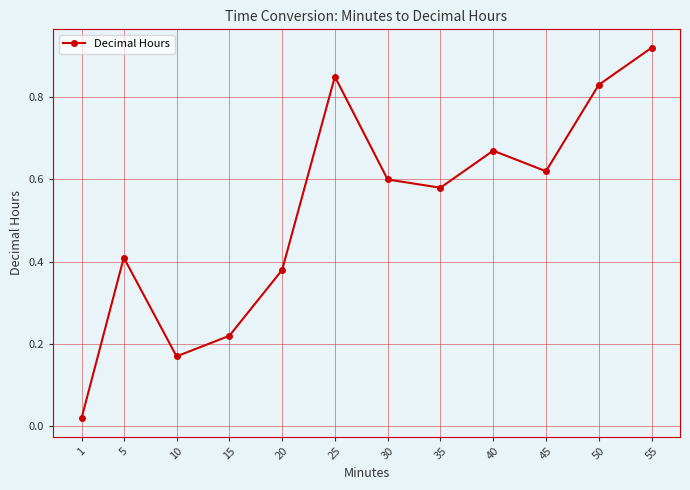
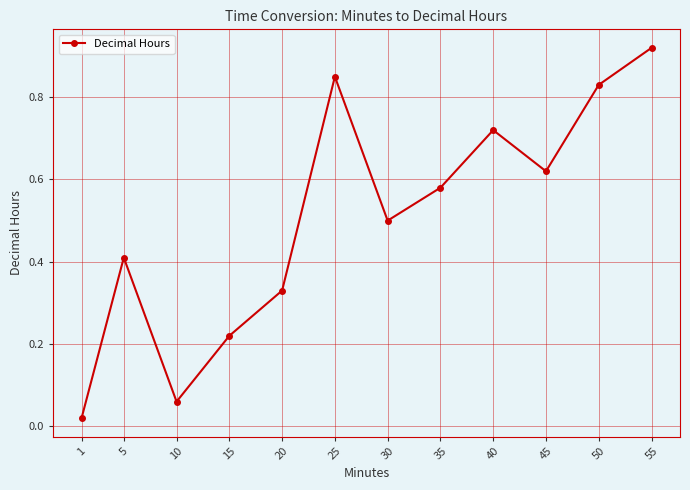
  {
    "1": 0.02,
    "5": 0.41,
-   "10": 0.17,
+   "10": 0.06,
    "15": 0.22,
-   "20": 0.38,
+   "20": 0.33,
    "25": 0.85,
-   "30": 0.6,
+   "30": 0.5,
    "35": 0.58,
-   "40": 0.67,
+   "40": 0.72,
    "45": 0.62,
    "50": 0.83,
    "55": 0.92
  }
